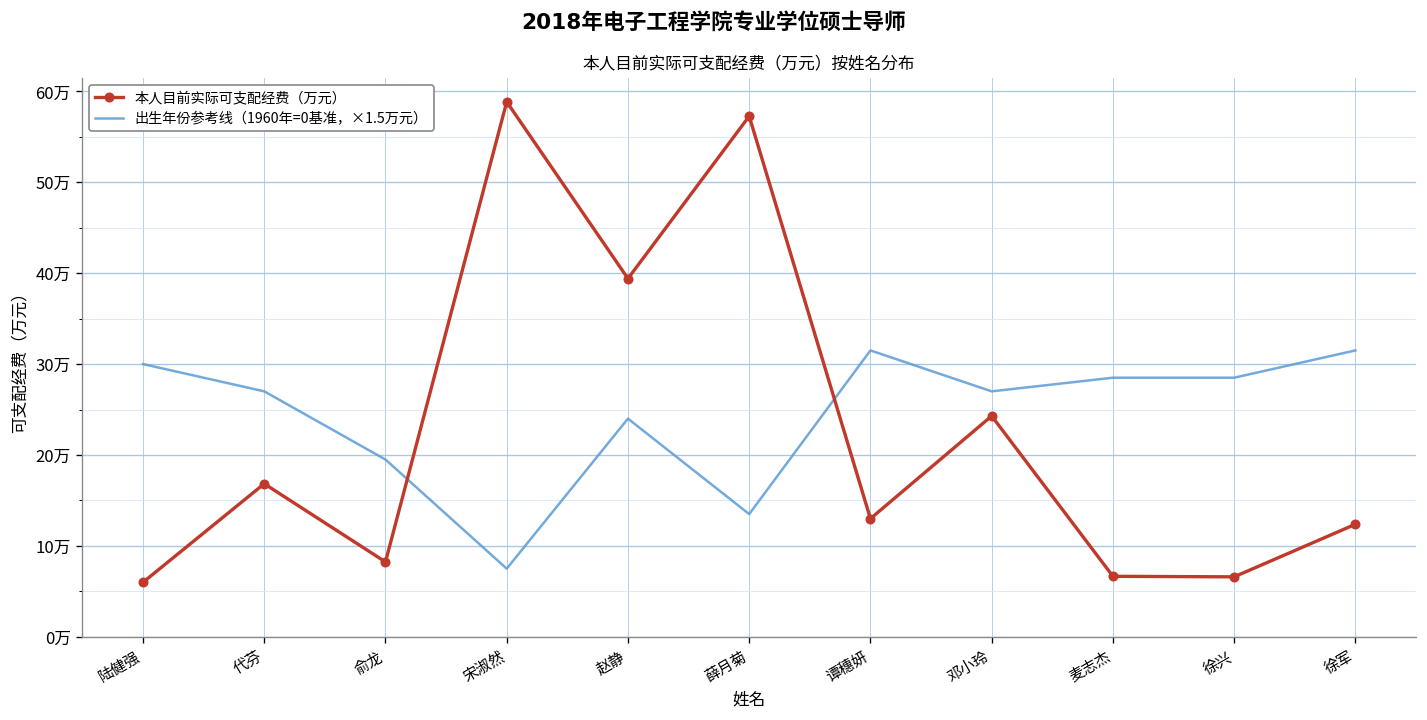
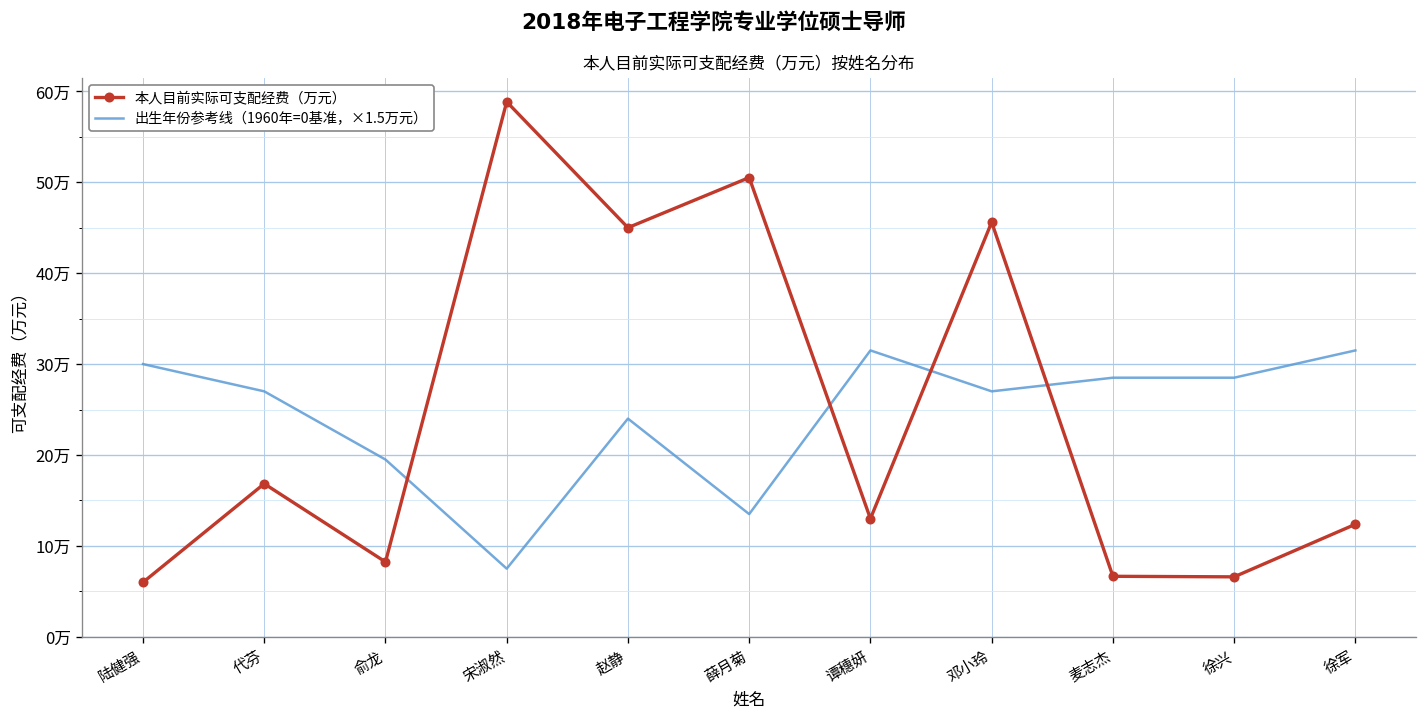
  {
    "本人目前实际可支配经费（万元）": {
      "陆健强": "6万",
      "代芬": "17万",
      "俞龙": "8万",
      "宋淑然": "59万",
-     "赵静": "39万",
-     "薛月菊": "57万",
+     "赵静": "45万",
+     "薛月菊": "51万",
      "谭穗妍": "13万",
-     "邓小玲": "24万",
+     "邓小玲": "46万",
      "麦志杰": "7万",
      "徐兴": "7万",
      "徐军": "12万"
    },
    "出生年份参考线（1960年=0基准，×1.5万元）": {
      "陆健强": "30万",
      "代芬": "27万",
      "俞龙": "20万",
      "宋淑然": "8万",
      "赵静": "24万",
      "薛月菊": "14万",
      "谭穗妍": "32万",
      "邓小玲": "27万",
      "麦志杰": "29万",
      "徐兴": "29万",
      "徐军": "32万"
    }
  }
